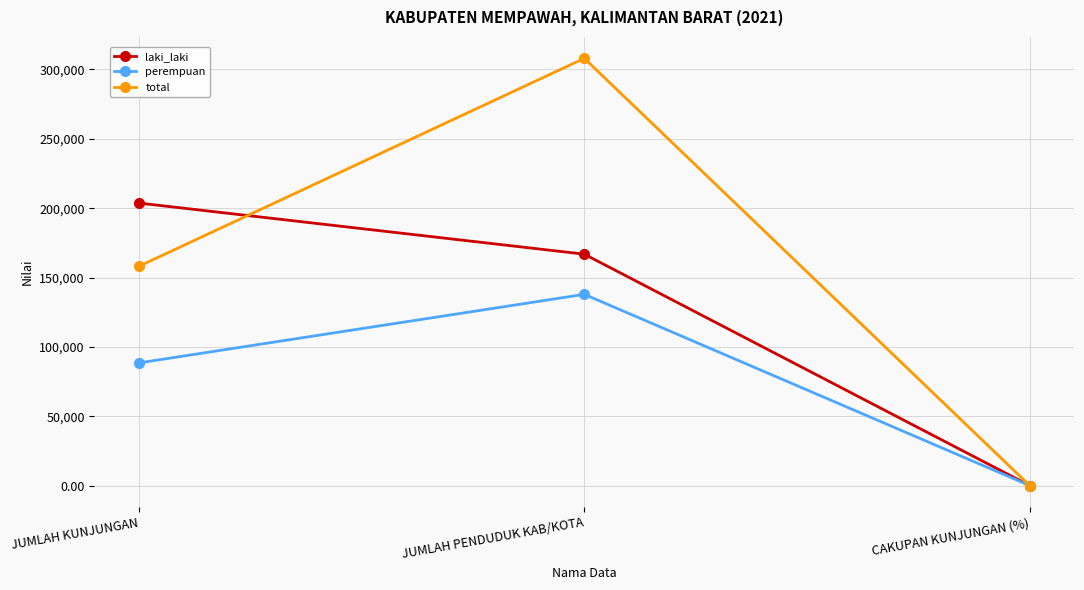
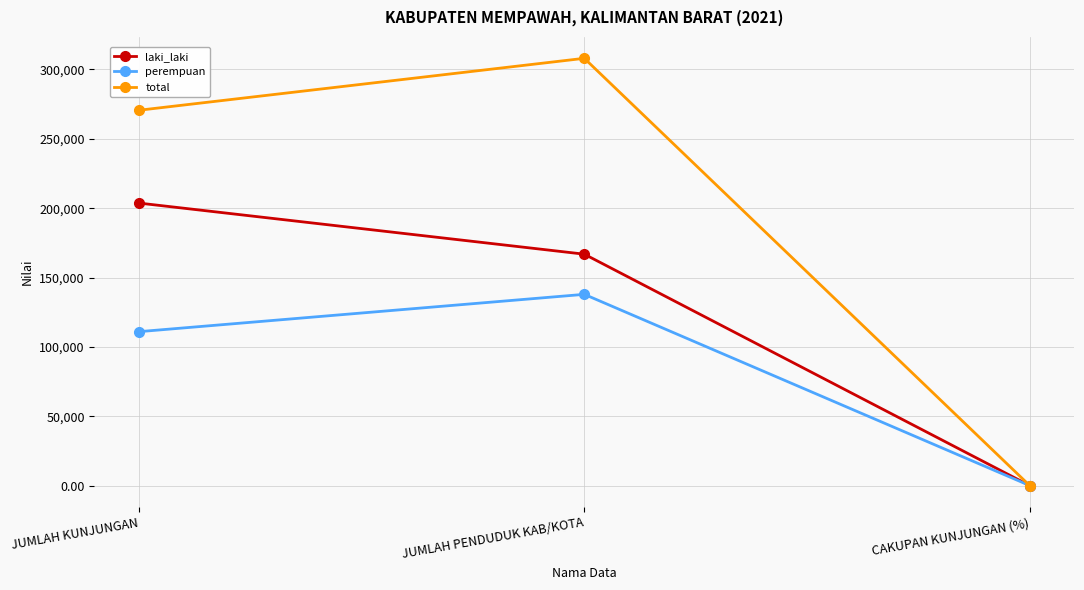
  {
    "laki_laki": {
      "JUMLAH KUNJUNGAN": "204,000",
      "JUMLAH PENDUDUK KAB/KOTA": "167,000"
    },
    "perempuan": {
-     "JUMLAH KUNJUNGAN": "88,000",
+     "JUMLAH KUNJUNGAN": "111,000",
      "JUMLAH PENDUDUK KAB/KOTA": "138,000"
    },
    "total": {
-     "JUMLAH KUNJUNGAN": "158,000",
+     "JUMLAH KUNJUNGAN": "271,000",
      "JUMLAH PENDUDUK KAB/KOTA": "308,000"
    }
  }
